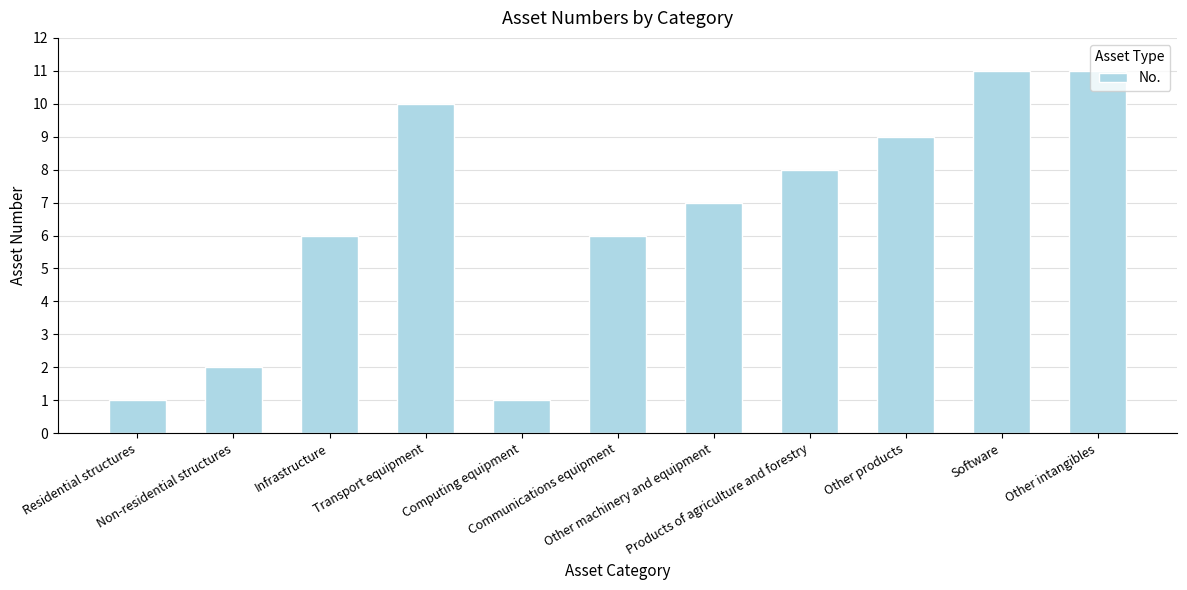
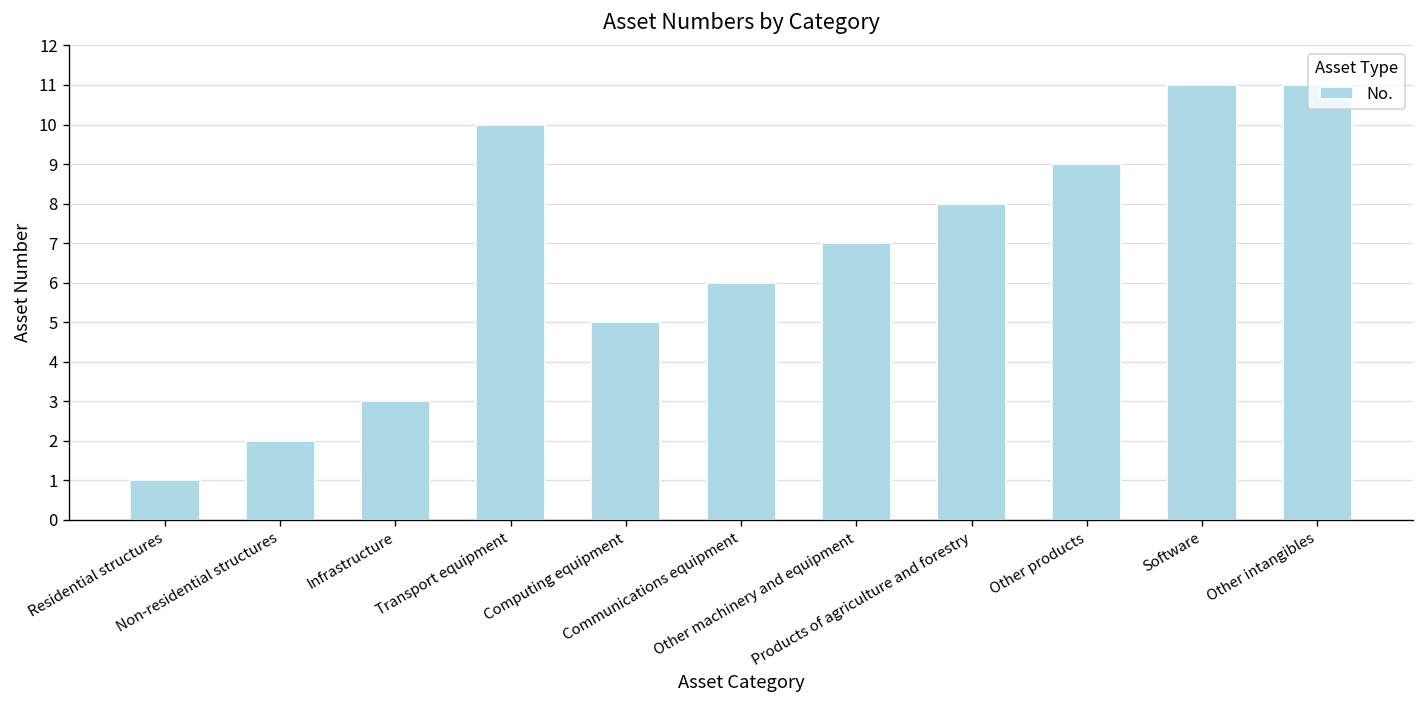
  {
    "Residential structures": 1,
    "Non-residential structures": 2,
-   "Infrastructure": 6,
+   "Infrastructure": 3,
    "Transport equipment": 10,
-   "Computing equipment": 1,
+   "Computing equipment": 5,
    "Communications equipment": 6,
    "Other machinery and equipment": 7,
    "Products of agriculture and forestry": 8,
    "Other products": 9,
    "Software": 11
  }
